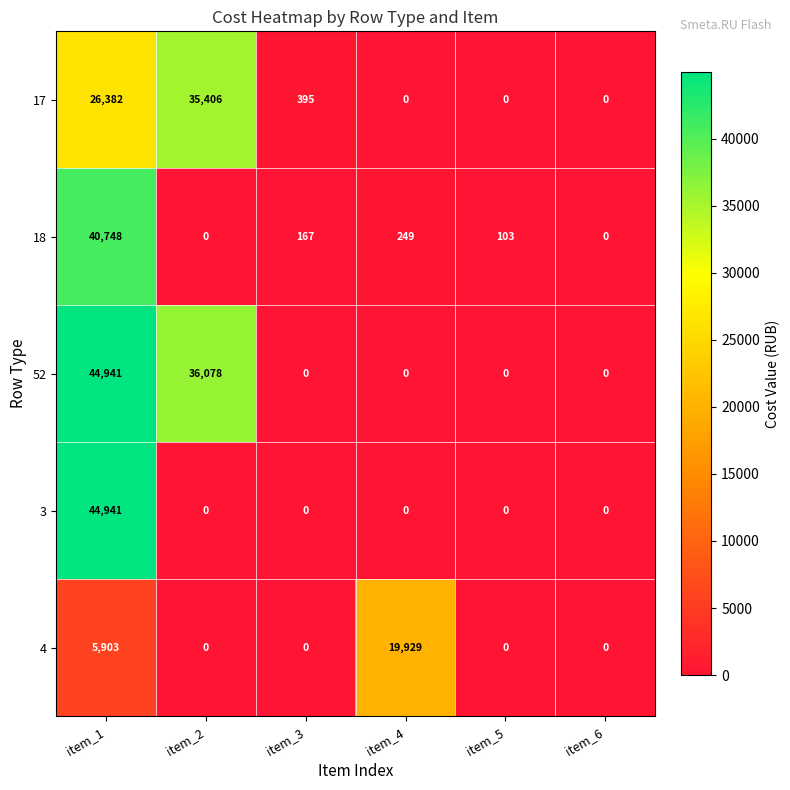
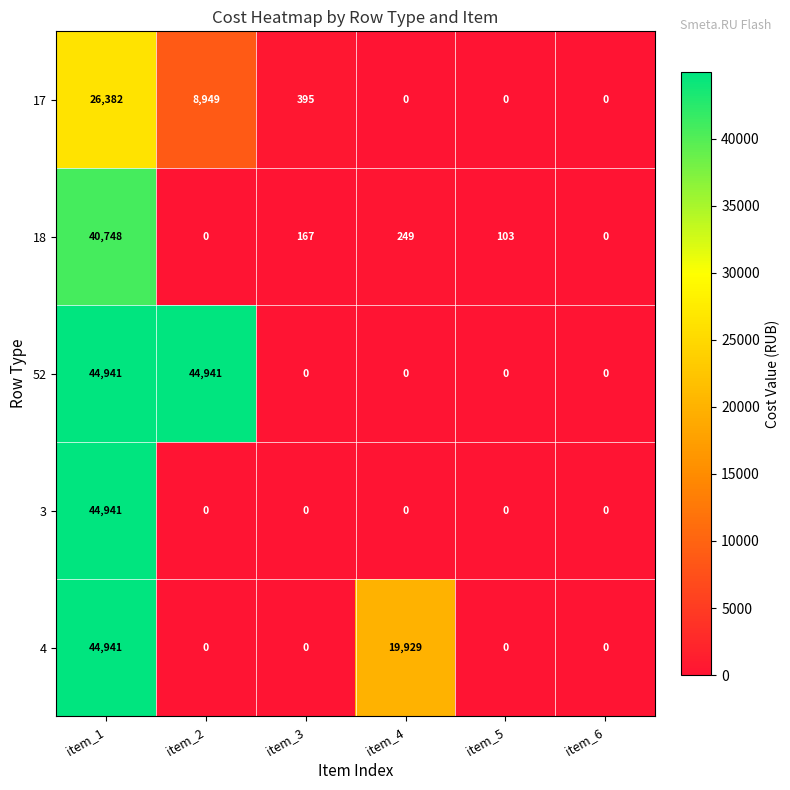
  {
    "17": {
      "item_1": "26,382",
-     "item_2": "35,406",
+     "item_2": "8,949",
      "item_3": "395",
      "item_4": "0",
      "item_5": "0",
      "item_6": "0"
    },
    "18": {
      "item_1": "40,748",
      "item_2": "0",
      "item_3": "167",
      "item_4": "249",
      "item_5": "103",
      "item_6": "0"
    },
    "52": {
      "item_1": "44,941",
-     "item_2": "36,078",
+     "item_2": "44,941",
      "item_3": "0",
      "item_4": "0",
      "item_5": "0",
      "item_6": "0"
    },
    "3": {
      "item_1": "44,941",
      "item_2": "0",
      "item_3": "0",
      "item_4": "0",
      "item_5": "0",
      "item_6": "0"
    },
    "4": {
-     "item_1": "5,903",
+     "item_1": "44,941",
      "item_2": "0",
      "item_3": "0",
      "item_4": "19,929",
      "item_5": "0",
      "item_6": "0"
    }
  }
